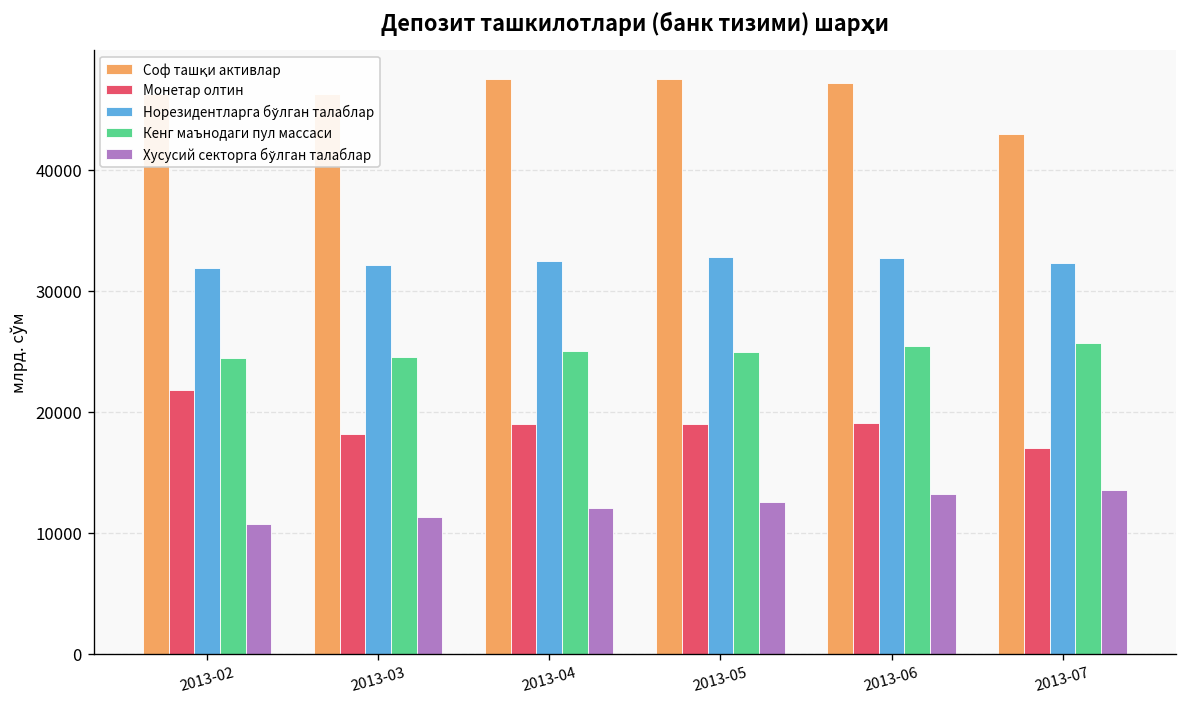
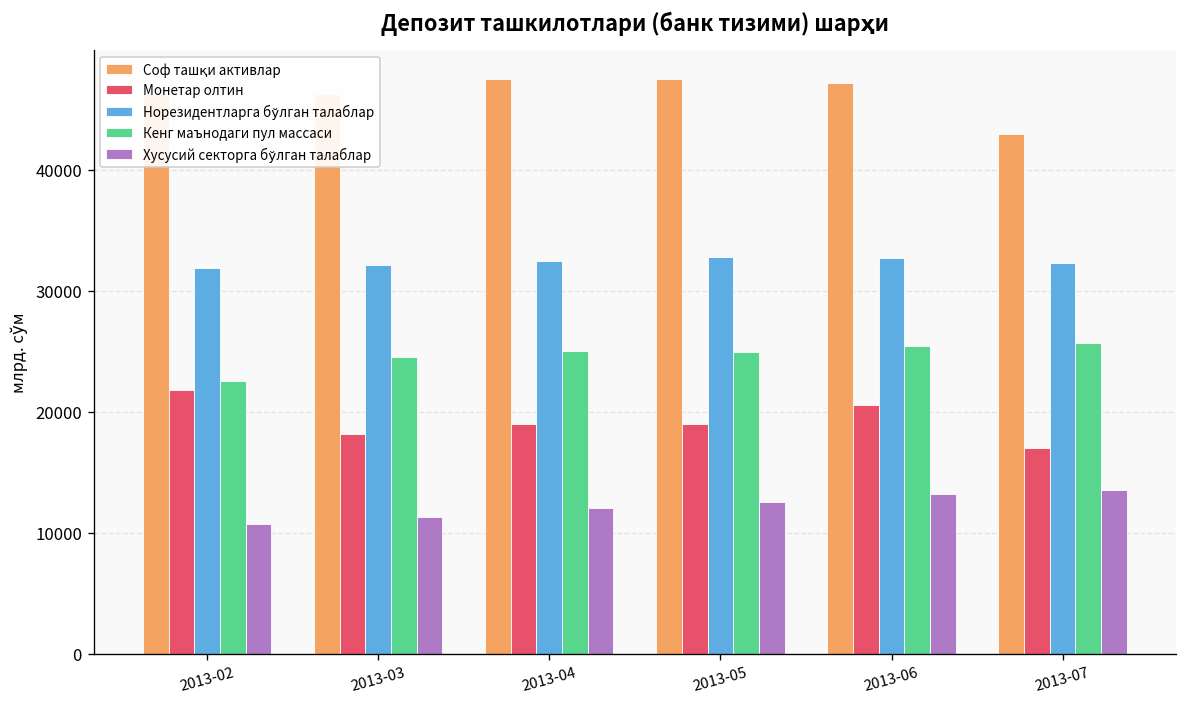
  {
    "Соф ташқи активлар": {
      "2013-04": 47500,
      "2013-05": 47400,
      "2013-06": 47200,
      "2013-07": 42900
    },
    "Монетар олтин": {
      "2013-02": 21800,
      "2013-03": 18100,
      "2013-04": 19000,
      "2013-05": 19000,
-     "2013-06": 19100,
+     "2013-06": 20500,
      "2013-07": 17000
    },
    "Норезидентларга бўлган талаблар": {
      "2013-02": 31900,
      "2013-03": 32200,
      "2013-04": 32400,
      "2013-05": 32800,
      "2013-06": 32700,
      "2013-07": 32300
    },
    "Кенг маънодаги пул массаси": {
-     "2013-02": 24400,
+     "2013-02": 22600,
      "2013-03": 24500,
      "2013-04": 25000,
      "2013-05": 24900,
      "2013-06": 25400,
      "2013-07": 25700
    },
    "Хусусий секторга бўлган талаблар": {
      "2013-02": 10800,
      "2013-03": 11300,
      "2013-04": 12000,
      "2013-05": 12500,
      "2013-06": 13200,
      "2013-07": 13600
    }
  }
